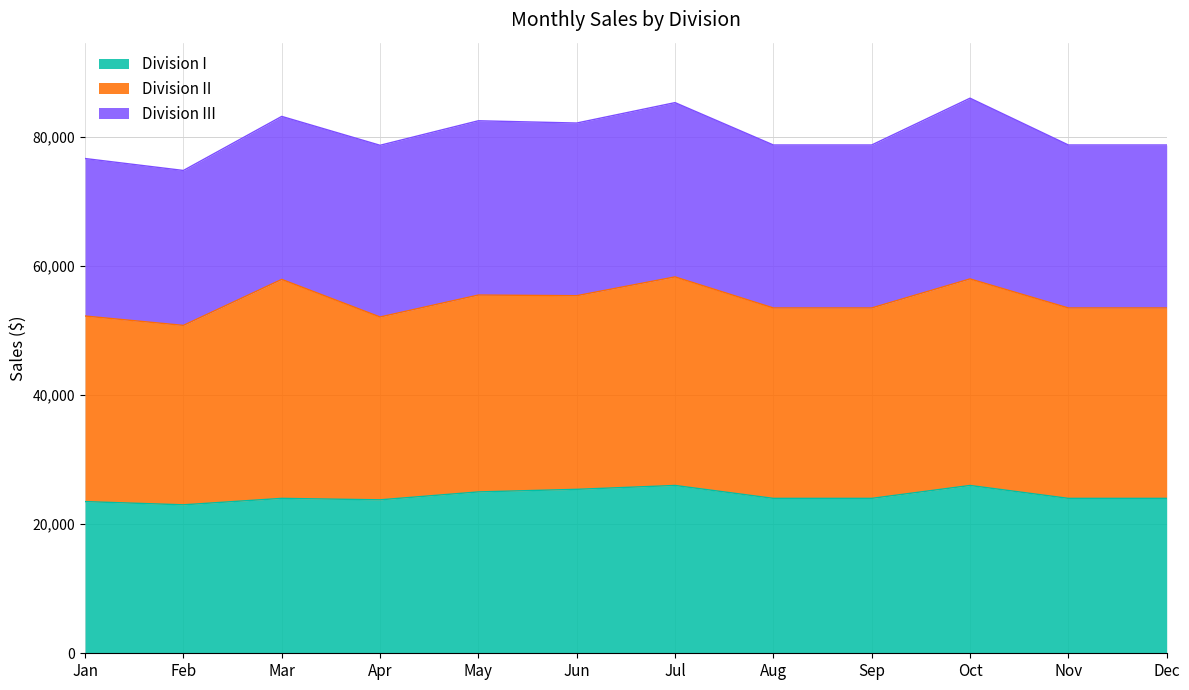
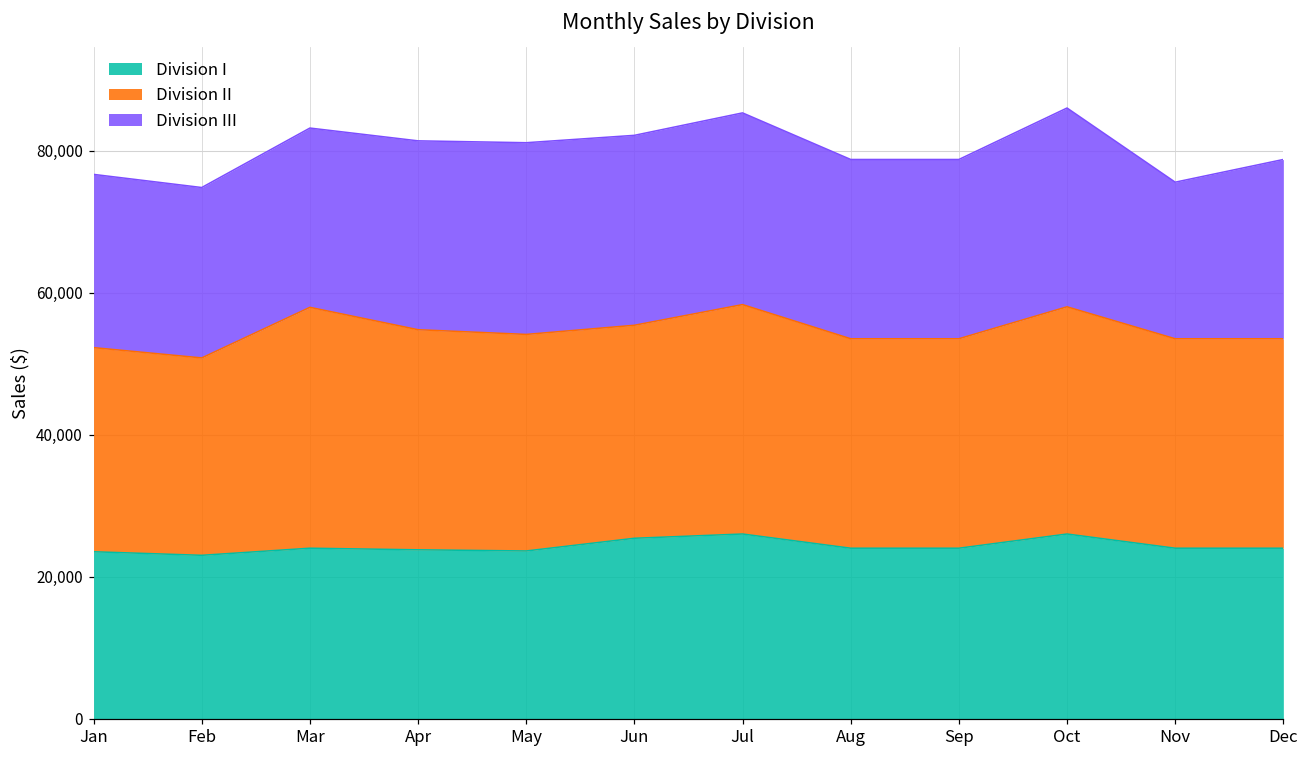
  {
    "Division I": {
      "Jan": "24,000",
      "Feb": "23,000",
      "Mar": "24,000",
      "Apr": "24,000",
-     "May": "25,000",
+     "May": "24,000",
      "Jun": "25,000",
      "Jul": "26,000",
      "Aug": "24,000",
      "Sep": "24,000",
      "Oct": "26,000",
      "Nov": "24,000",
      "Dec": "24,000"
    },
    "Division II": {
      "Jan": "29,000",
      "Feb": "28,000",
      "Mar": "34,000",
-     "Apr": "28,000",
+     "Apr": "31,000",
      "May": "31,000",
      "Jun": "30,000",
      "Jul": "32,000",
      "Aug": "30,000",
      "Sep": "30,000",
      "Oct": "32,000",
      "Nov": "30,000",
      "Dec": "30,000"
    },
    "Division III": {
      "Jan": "24,000",
      "Feb": "24,000",
      "Mar": "25,000",
      "Apr": "27,000",
      "May": "27,000",
      "Jun": "27,000",
      "Jul": "27,000",
      "Aug": "25,000",
      "Sep": "25,000",
      "Oct": "28,000",
-     "Nov": "25,000",
+     "Nov": "22,000",
      "Dec": "25,000"
    }
  }
